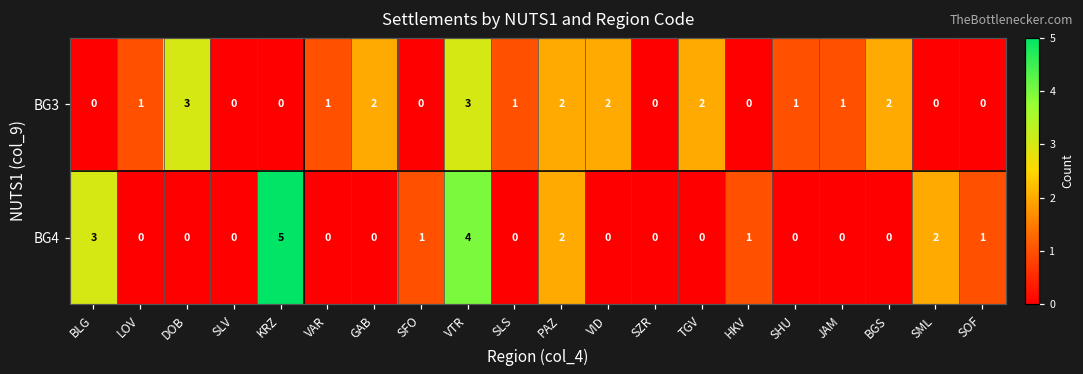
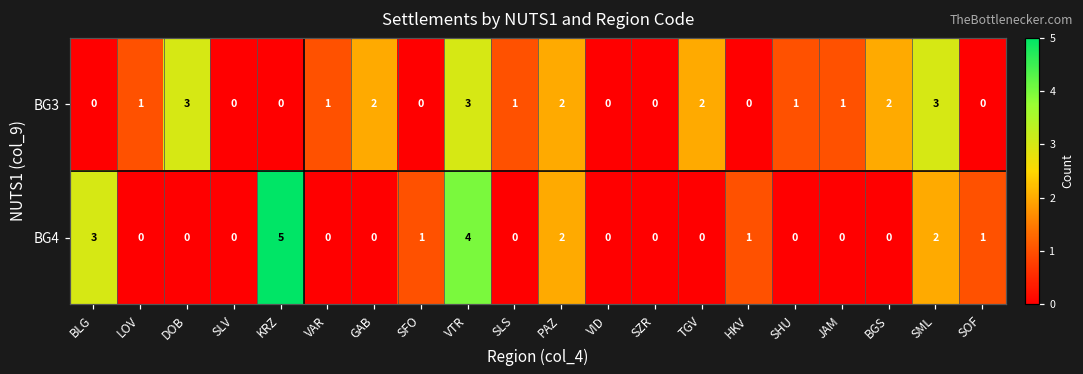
  {
    "BG3": {
      "BLG": 0,
      "LOV": 1,
      "DOB": 3,
      "SLV": 0,
      "KRZ": 0,
      "VAR": 1,
      "GAB": 2,
      "SFO": 0,
      "VTR": 3,
      "SLS": 1,
      "PAZ": 2,
-     "VID": 2,
+     "VID": 0,
      "SZR": 0,
      "TGV": 2,
      "HKV": 0,
      "SHU": 1,
      "JAM": 1,
      "BGS": 2,
-     "SML": 0,
+     "SML": 3,
      "SOF": 0
    },
    "BG4": {
      "BLG": 3,
      "LOV": 0,
      "DOB": 0,
      "SLV": 0,
      "KRZ": 5,
      "VAR": 0,
      "GAB": 0,
      "SFO": 1,
      "VTR": 4,
      "SLS": 0,
      "PAZ": 2,
      "VID": 0,
      "SZR": 0,
      "TGV": 0,
      "HKV": 1,
      "SHU": 0,
      "JAM": 0,
      "BGS": 0,
      "SML": 2,
      "SOF": 1
    }
  }
